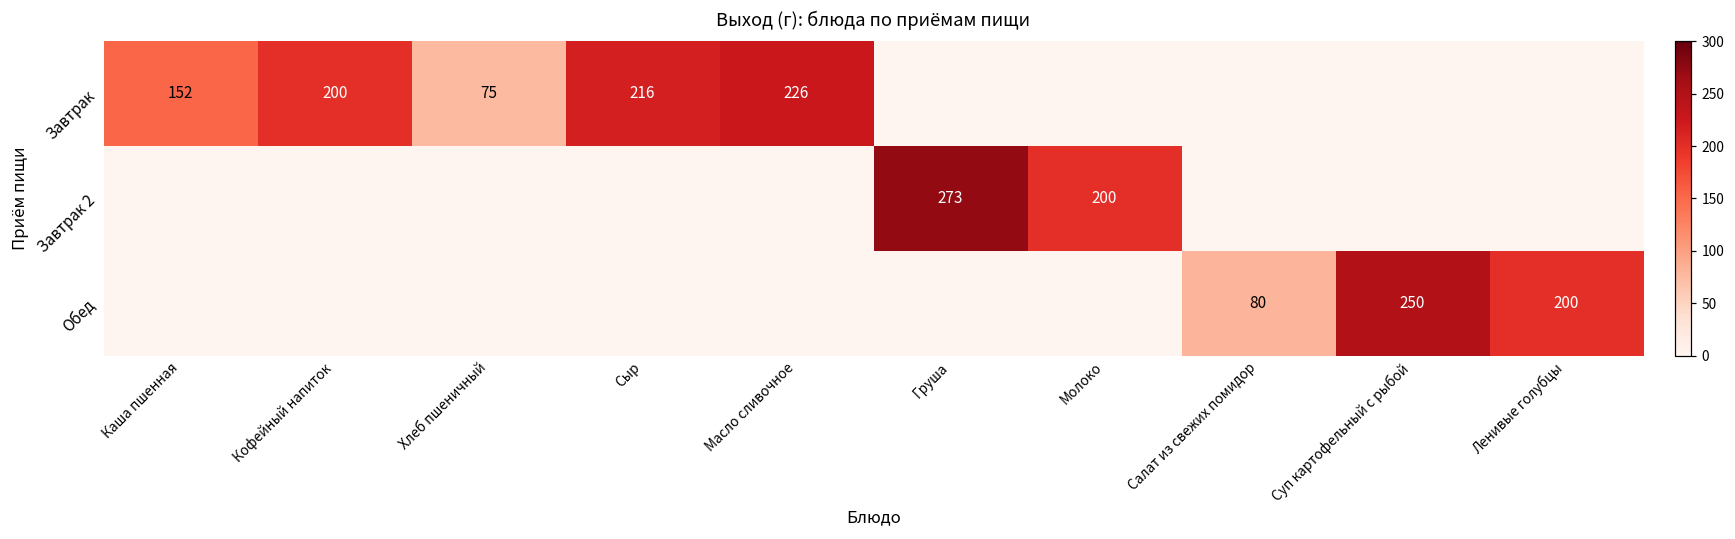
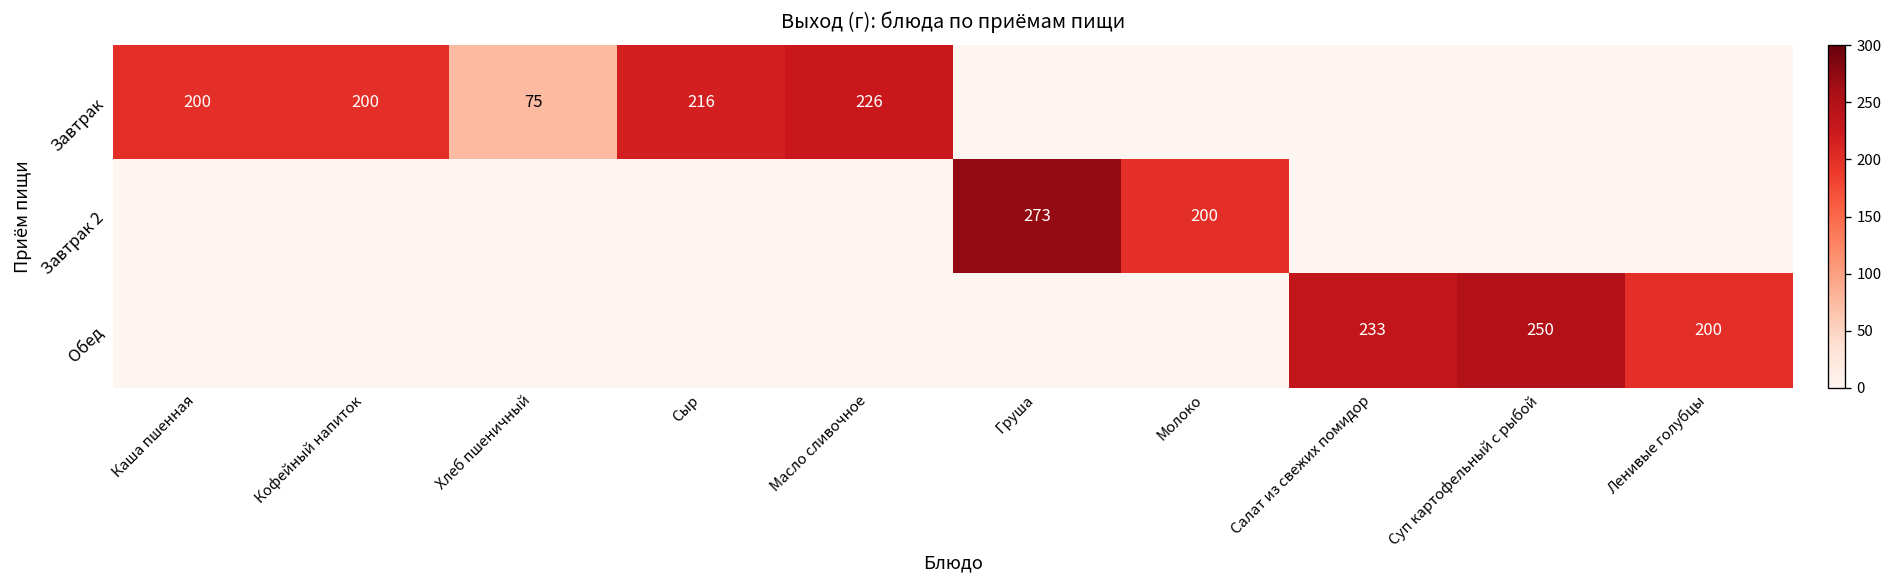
  {
    "Завтрак": {
-     "Каша пшенная": 152,
+     "Каша пшенная": 200,
      "Кофейный напиток": 200,
      "Хлеб пшеничный": 75,
      "Сыр": 216,
      "Масло сливочное": 226
    },
    "Завтрак 2": {
      "Груша": 273,
      "Молоко": 200
    },
    "Обед": {
-     "Салат из свежих помидор": 80,
+     "Салат из свежих помидор": 233,
      "Суп картофельный с рыбой": 250,
      "Ленивые голубцы": 200
    }
  }
